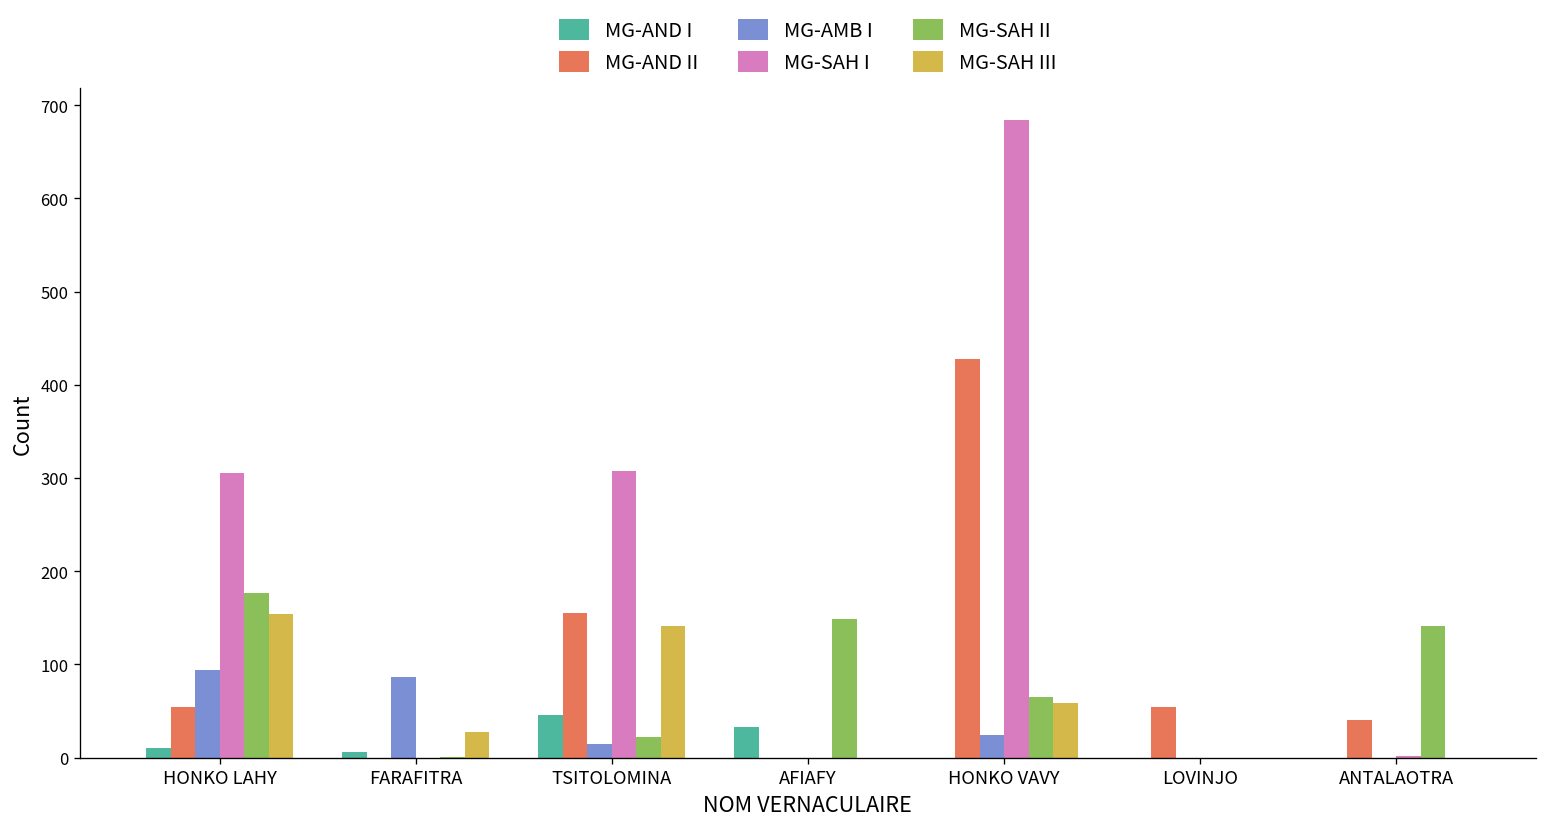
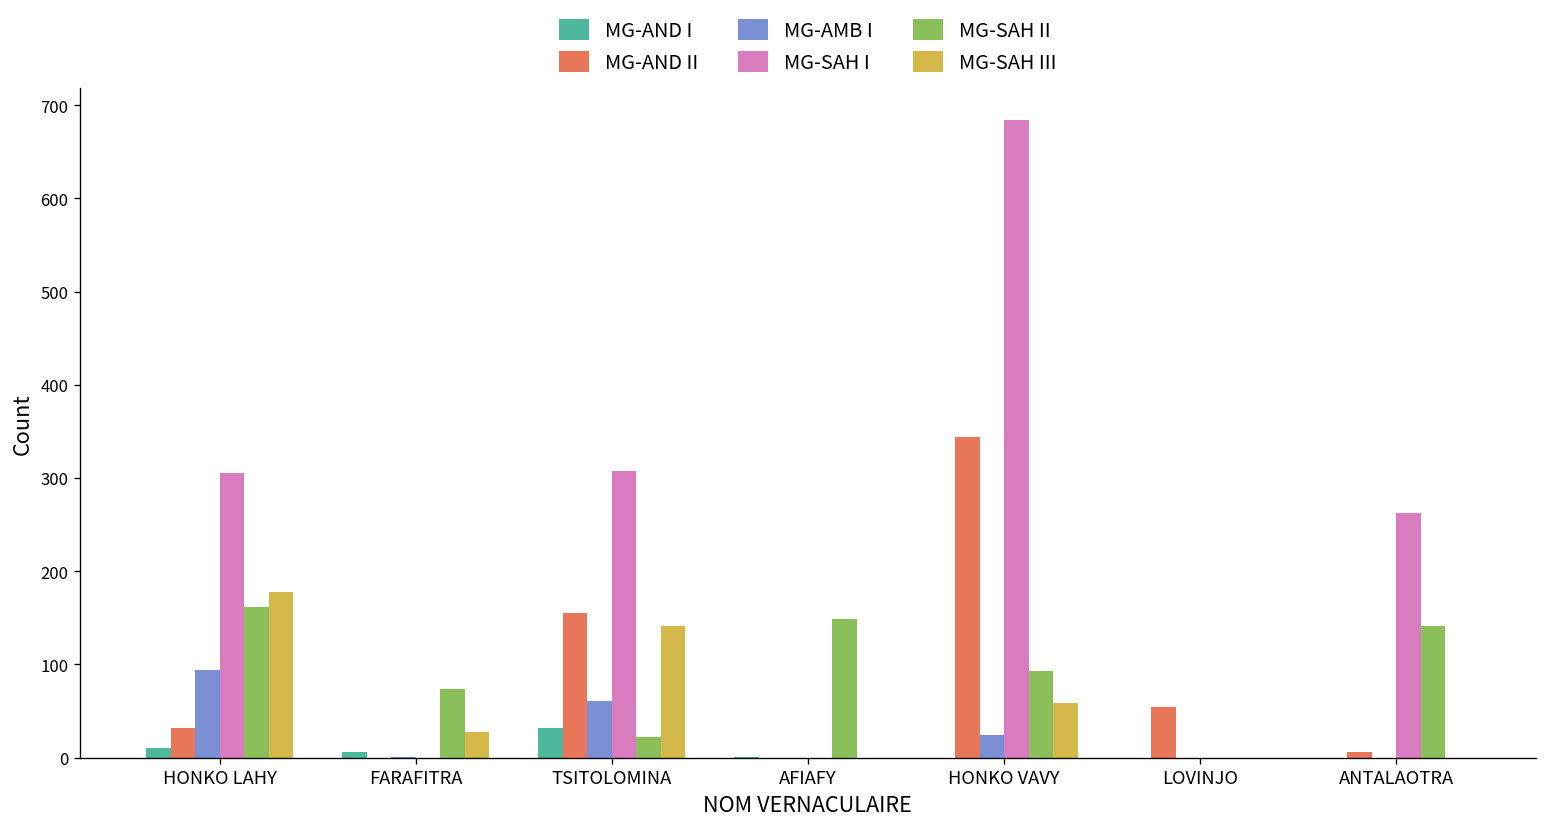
  {
    "MG-AND I": {
      "HONKO LAHY": 10,
      "FARAFITRA": 10,
-     "TSITOLOMINA": 50,
-     "AFIAFY": 30,
+     "TSITOLOMINA": 30,
+     "AFIAFY": 0,
      "HONKO VAVY": 0,
      "LOVINJO": 0,
      "ANTALAOTRA": 0
    },
    "MG-AND II": {
-     "HONKO LAHY": 50,
+     "HONKO LAHY": 30,
      "FARAFITRA": 0,
      "TSITOLOMINA": 160,
      "AFIAFY": 0,
-     "HONKO VAVY": 430,
+     "HONKO VAVY": 340,
      "LOVINJO": 50,
-     "ANTALAOTRA": 40
+     "ANTALAOTRA": 10
    },
    "MG-AMB I": {
      "HONKO LAHY": 90,
-     "FARAFITRA": 90,
-     "TSITOLOMINA": 20,
+     "FARAFITRA": 0,
+     "TSITOLOMINA": 60,
      "AFIAFY": 0,
      "HONKO VAVY": 20,
      "LOVINJO": 0,
      "ANTALAOTRA": 0
    },
    "MG-SAH I": {
      "HONKO LAHY": 310,
      "FARAFITRA": 0,
      "TSITOLOMINA": 310,
      "AFIAFY": 0,
      "HONKO VAVY": 680,
      "LOVINJO": 0,
-     "ANTALAOTRA": 0
+     "ANTALAOTRA": 260
    },
    "MG-SAH II": {
-     "HONKO LAHY": 180,
-     "FARAFITRA": 0,
+     "HONKO LAHY": 160,
+     "FARAFITRA": 70,
      "TSITOLOMINA": 20,
      "AFIAFY": 150,
-     "HONKO VAVY": 70,
+     "HONKO VAVY": 90,
      "LOVINJO": 0,
      "ANTALAOTRA": 140
    },
    "MG-SAH III": {
-     "HONKO LAHY": 150,
+     "HONKO LAHY": 180,
      "FARAFITRA": 30,
      "TSITOLOMINA": 140,
      "AFIAFY": 0,
      "HONKO VAVY": 60,
      "LOVINJO": 0,
      "ANTALAOTRA": 0
    }
  }
